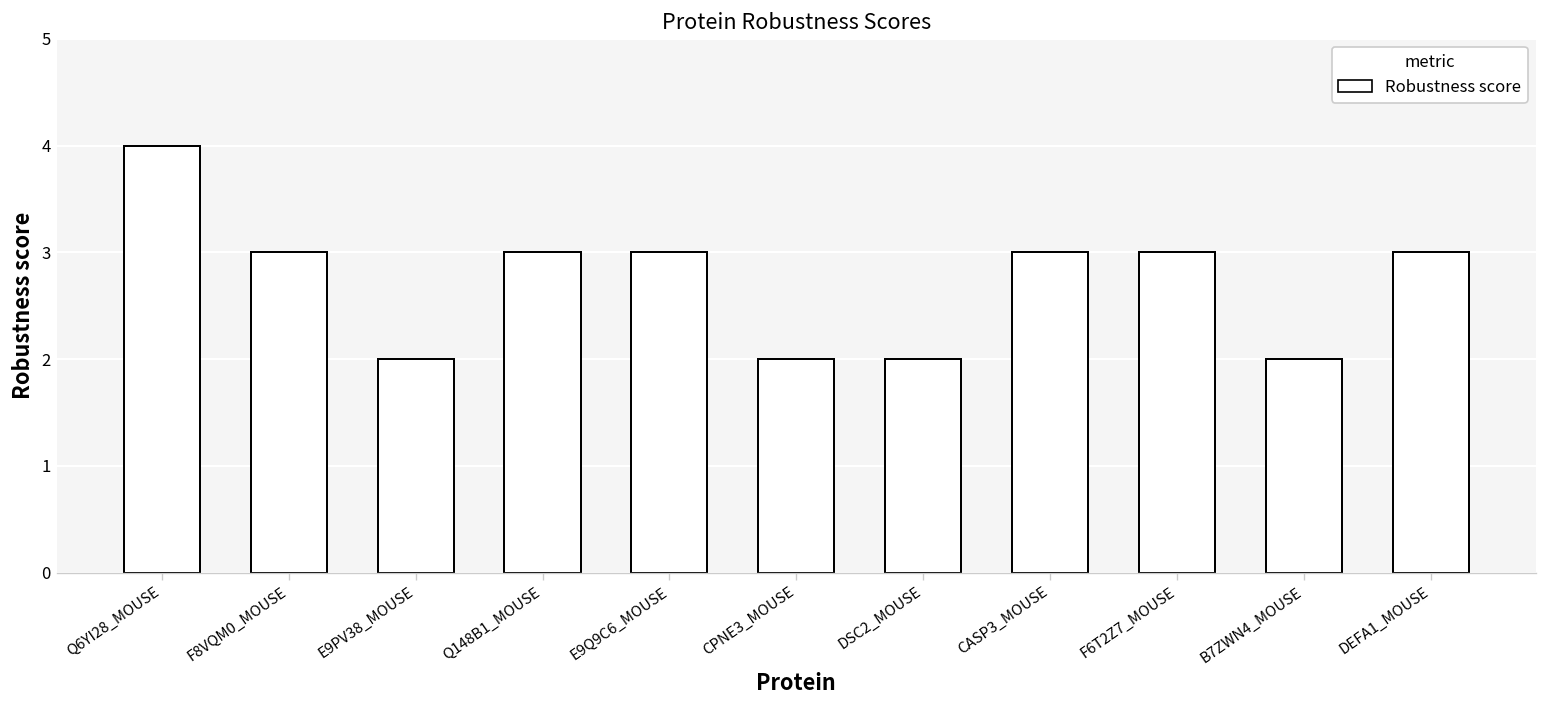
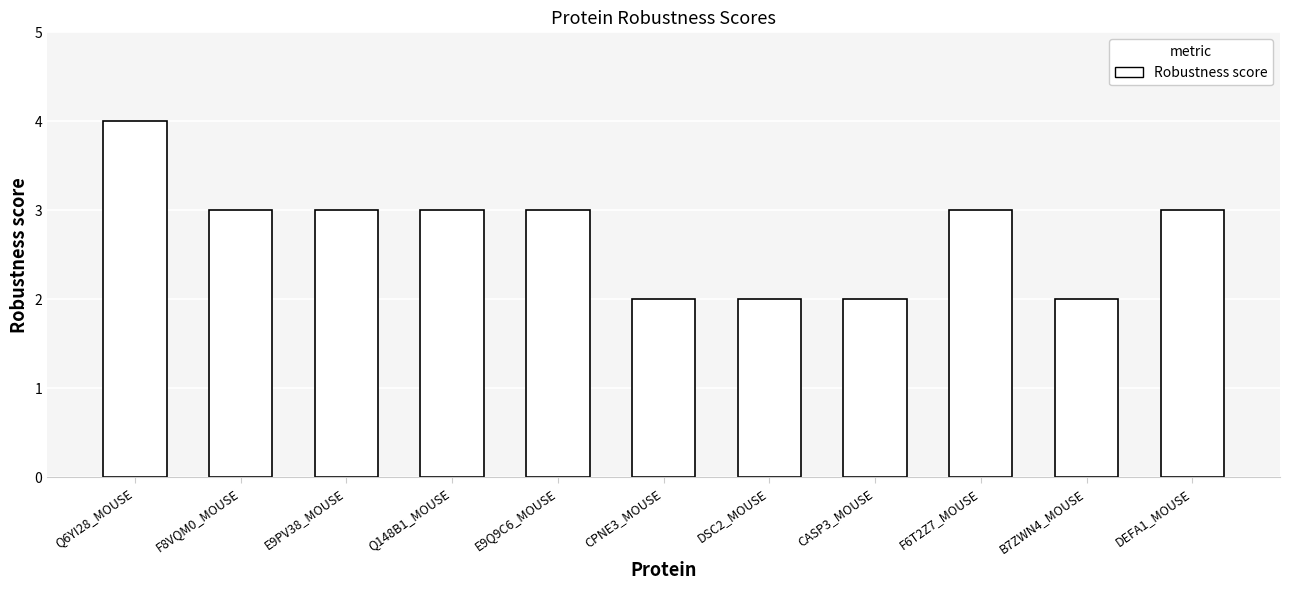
  {
    "Q6YI28_MOUSE": 4,
    "F8VQM0_MOUSE": 3,
-   "E9PV38_MOUSE": 2,
+   "E9PV38_MOUSE": 3,
    "Q148B1_MOUSE": 3,
    "E9Q9C6_MOUSE": 3,
    "CPNE3_MOUSE": 2,
    "DSC2_MOUSE": 2,
-   "CASP3_MOUSE": 3,
+   "CASP3_MOUSE": 2,
    "F6T2Z7_MOUSE": 3,
    "B7ZWN4_MOUSE": 2,
    "DEFA1_MOUSE": 3
  }
